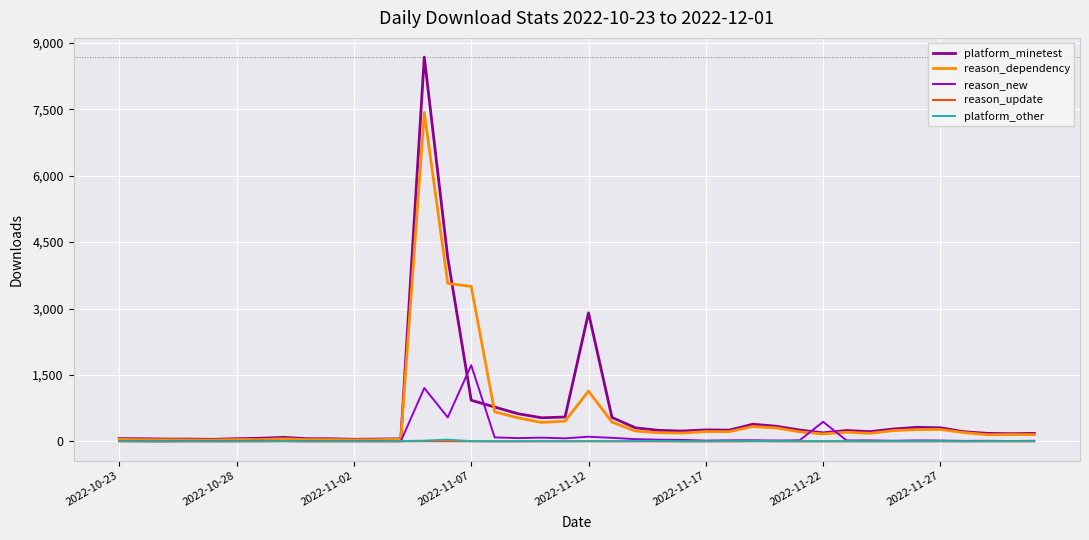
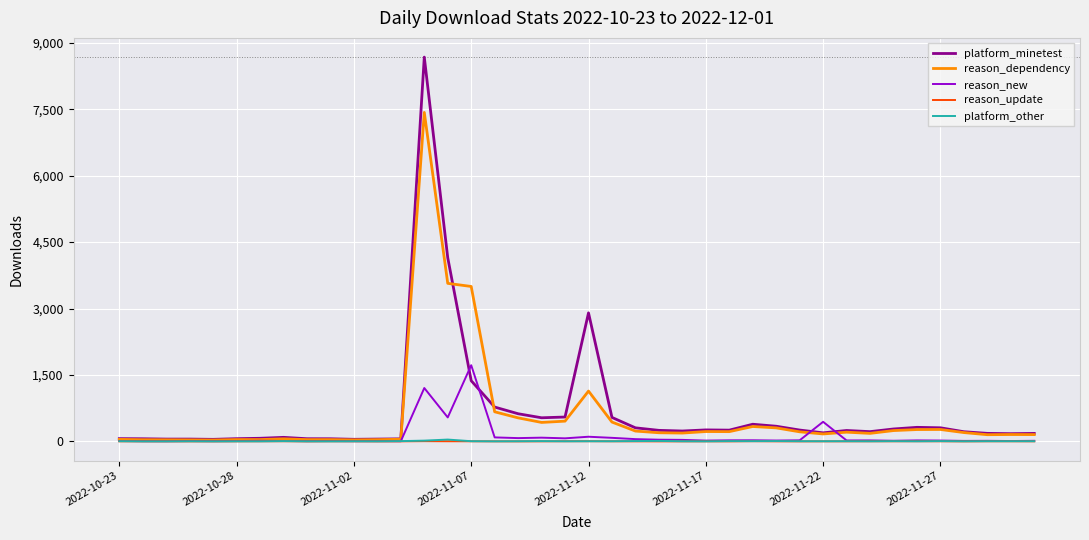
  {
    "platform_minetest": {
-     "2022-11-07": "900",
+     "2022-11-07": "1,400",
      "2022-11-12": "2,900"
    },
    "reason_dependency": {
      "2022-11-07": "3,500",
      "2022-11-12": "1,100"
    },
    "reason_new": {
      "2022-11-07": "1,700",
      "2022-11-12": "100",
      "2022-11-22": "400"
    }
  }
